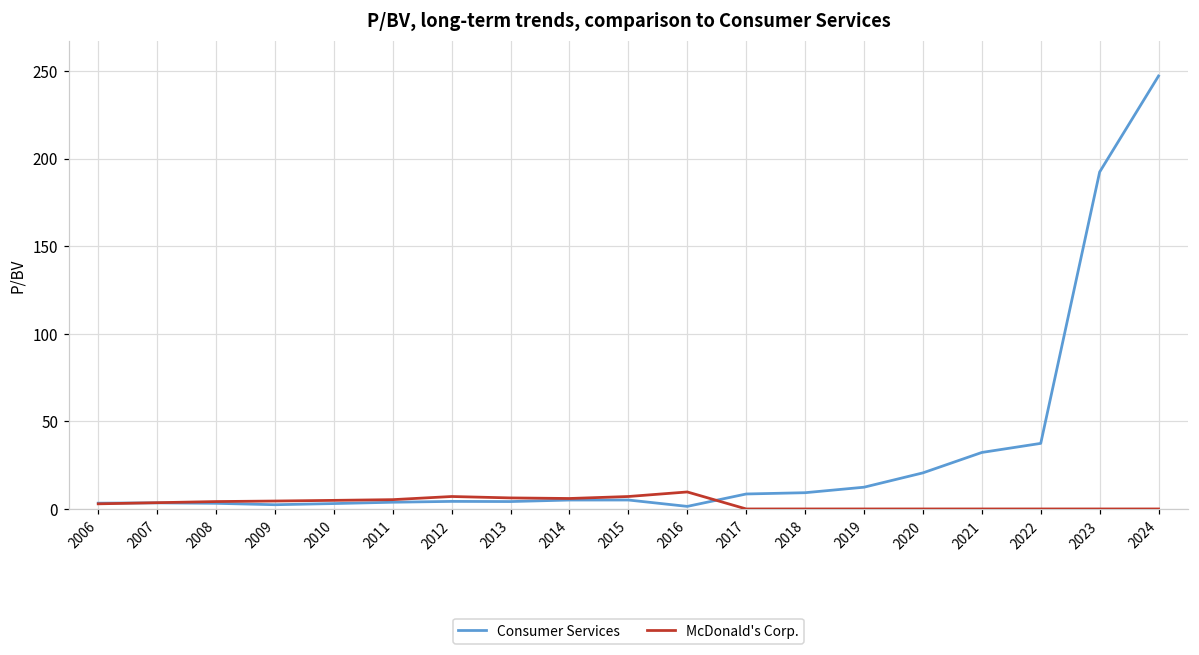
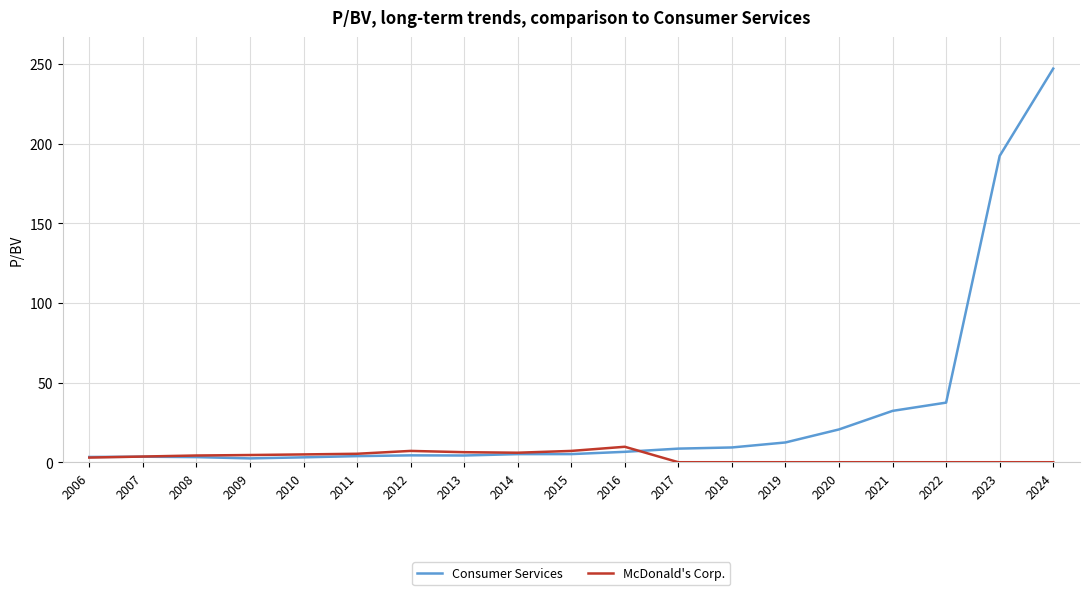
  {
    "Consumer Services": {
      "2009": 2,
      "2010": 3,
      "2012": 4,
      "2013": 4,
      "2015": 5,
-     "2016": 1,
+     "2016": 7,
      "2017": 9,
      "2018": 9,
      "2019": 12,
      "2020": 21,
      "2021": 32,
      "2022": 37,
      "2023": 192,
      "2024": 247
    },
    "McDonald's Corp.": {
      "2009": 5,
      "2010": 5,
      "2012": 7,
      "2013": 6,
      "2015": 7,
      "2016": 10,
      "2017": 0,
      "2018": 0,
      "2019": 0,
      "2020": 0,
      "2021": 0,
      "2022": 0,
      "2023": 0,
      "2024": 0
    }
  }
